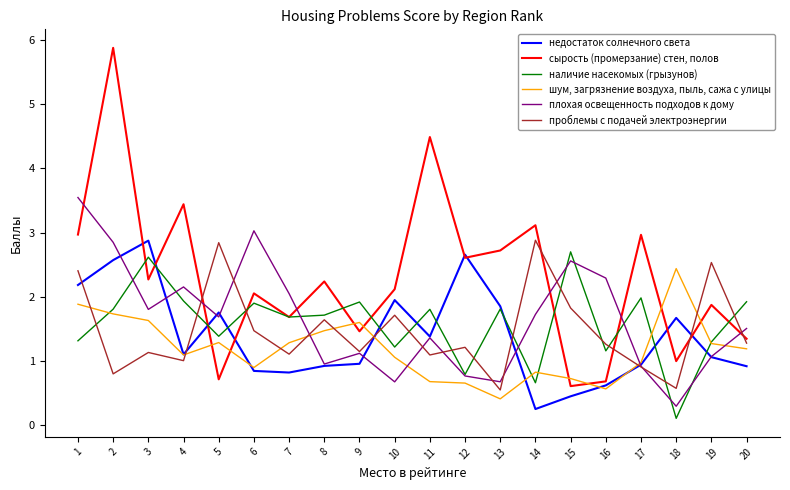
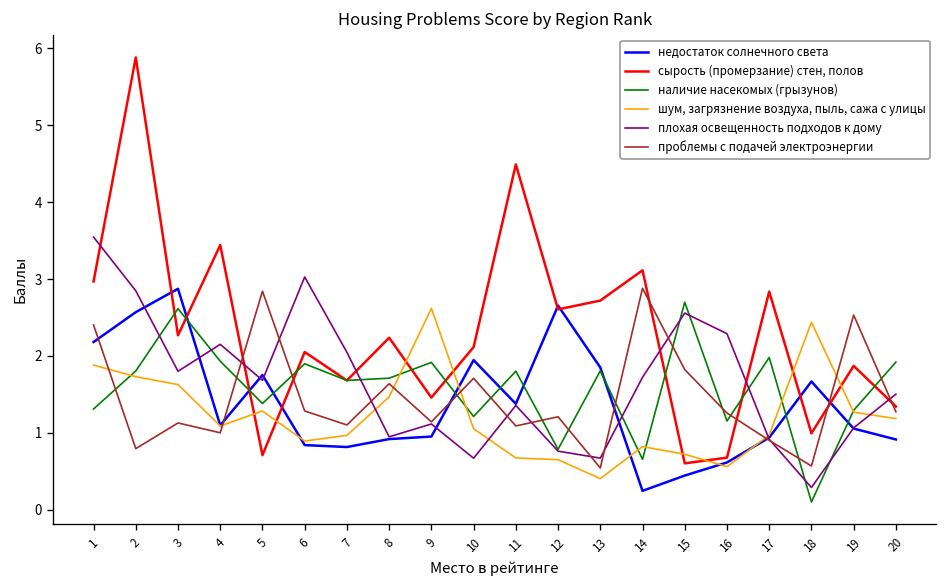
  {
    "недостаток солнечного света": {
      "1": 2.2,
      "2": 2.6,
      "3": 2.9,
      "5": 1.8,
      "6": 0.8,
      "7": 0.8,
      "9": 1.0,
      "10": 1.9,
      "12": 2.7,
      "13": 1.9,
      "14": 0.2,
      "15": 0.4,
      "16": 0.6,
      "18": 1.7,
      "20": 0.9
    },
    "сырость (промерзание) стен, полов": {
      "1": 3.0,
      "2": 5.9,
      "3": 2.3,
      "4": 3.4,
      "5": 0.7,
      "6": 2.1,
      "8": 2.2,
      "9": 1.5,
      "10": 2.1,
      "11": 4.5,
      "12": 2.6,
      "13": 2.7,
      "14": 3.1,
      "15": 0.6,
      "16": 0.7,
-     "17": 3.0,
+     "17": 2.8,
      "18": 1.0,
      "19": 1.9,
      "20": 1.3
    },
    "наличие насекомых (грызунов)": {
      "1": 1.3,
      "2": 1.8,
      "3": 2.6,
      "4": 1.9,
      "5": 1.4,
      "6": 1.9,
      "8": 1.7,
      "9": 1.9,
      "10": 1.2,
      "11": 1.8,
      "13": 1.8,
      "14": 0.7,
      "15": 2.7,
      "16": 1.2,
      "17": 2.0,
      "18": 0.1,
      "20": 1.9
    },
    "шум, загрязнение воздуха, пыль, сажа с улицы": {
      "1": 1.9,
      "2": 1.7,
      "3": 1.6,
      "5": 1.3,
      "6": 0.9,
-     "7": 1.3,
+     "7": 1.0,
      "8": 1.5,
-     "9": 1.6,
+     "9": 2.6,
      "10": 1.1,
      "11": 0.7,
      "12": 0.7,
      "13": 0.4,
      "14": 0.8,
      "15": 0.7,
      "16": 0.6,
      "18": 2.4,
      "20": 1.2
    },
    "плохая освещенность подходов к дому": {
      "1": 3.5,
      "2": 2.8,
      "3": 1.8,
      "4": 2.2,
      "5": 1.7,
      "6": 3.0,
      "7": 2.0,
      "10": 0.7,
      "13": 0.7,
      "14": 1.7,
      "15": 2.6,
      "16": 2.3,
      "18": 0.3,
      "20": 1.5
    },
    "проблемы с подачей электроэнергии": {
      "1": 2.4,
      "2": 0.8,
      "3": 1.1,
      "4": 1.0,
      "5": 2.8,
-     "6": 1.5,
+     "6": 1.3,
      "7": 1.1,
      "8": 1.6,
      "10": 1.7,
      "11": 1.1,
      "12": 1.2,
      "13": 0.5,
      "14": 2.9,
      "15": 1.8,
      "16": 1.3,
      "18": 0.6,
      "19": 2.5,
      "20": 1.3
    }
  }
